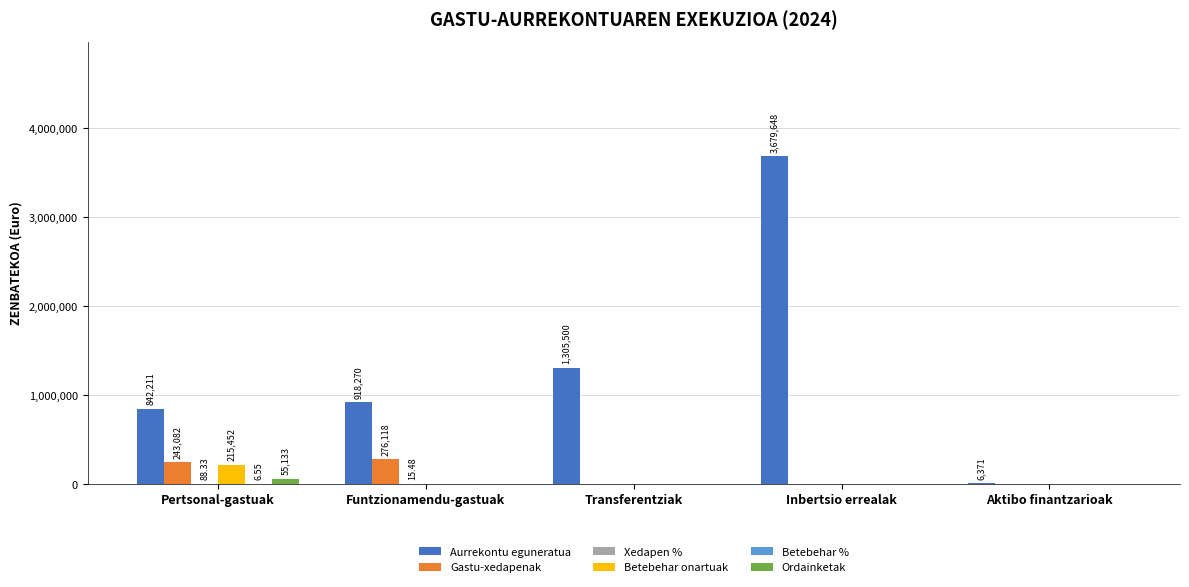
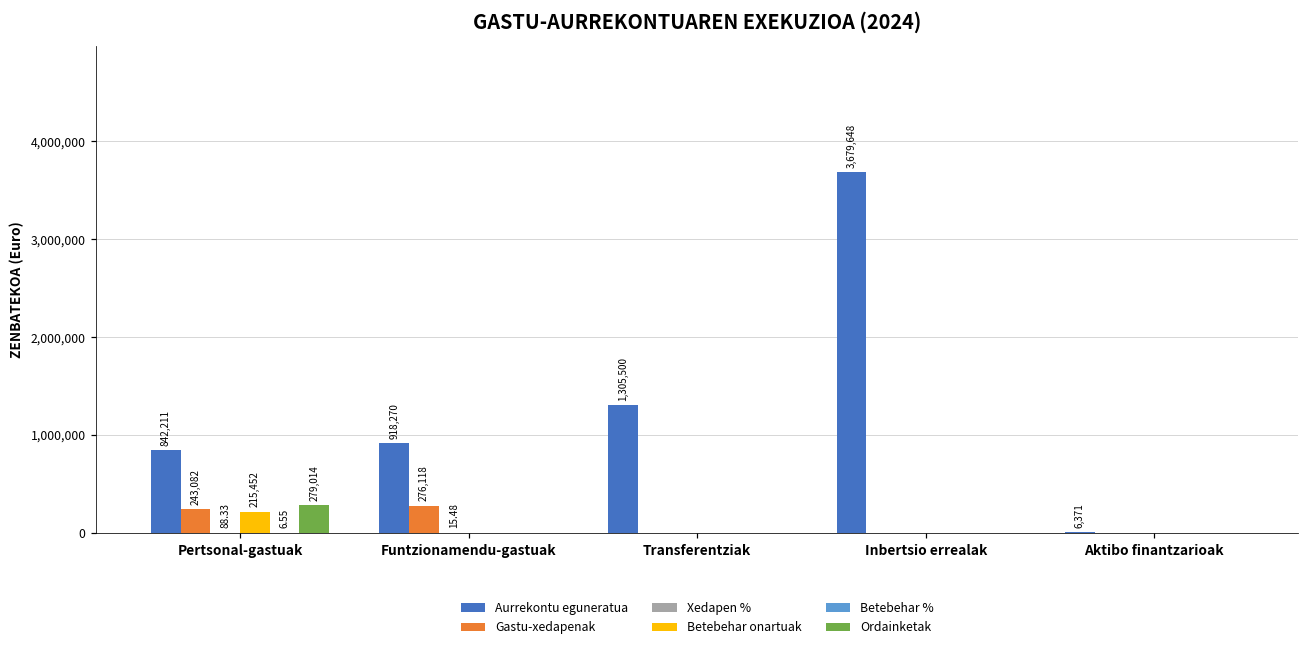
  {
    "Gastu-xedapenak": {
      "Pertsonal-gastuak": "243,082",
      "Funtzionamendu-gastuak": "276,118"
    },
    "Xedapen %": {
      "Pertsonal-gastuak": "88.33",
      "Funtzionamendu-gastuak": "15.48"
    },
    "Betebehar onartuak": {
      "Pertsonal-gastuak": "215,452"
    },
    "Ordainketak": {
-     "Pertsonal-gastuak": "55,133"
+     "Pertsonal-gastuak": "279,014"
    }
  }
